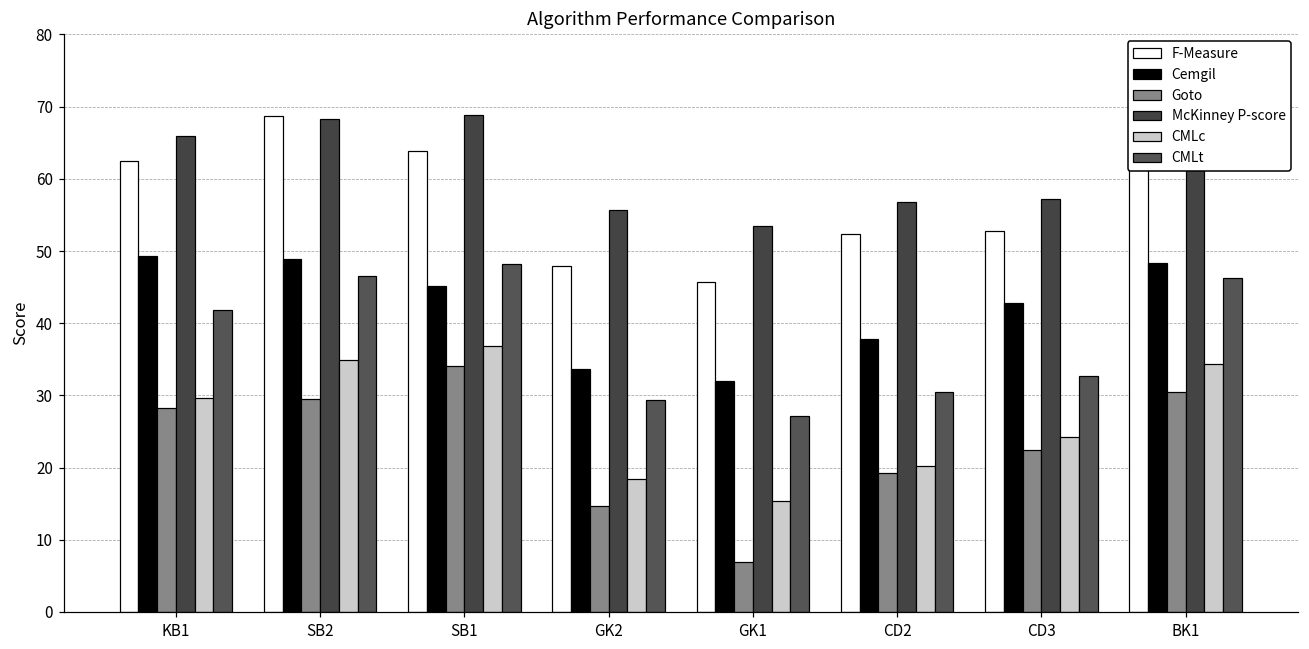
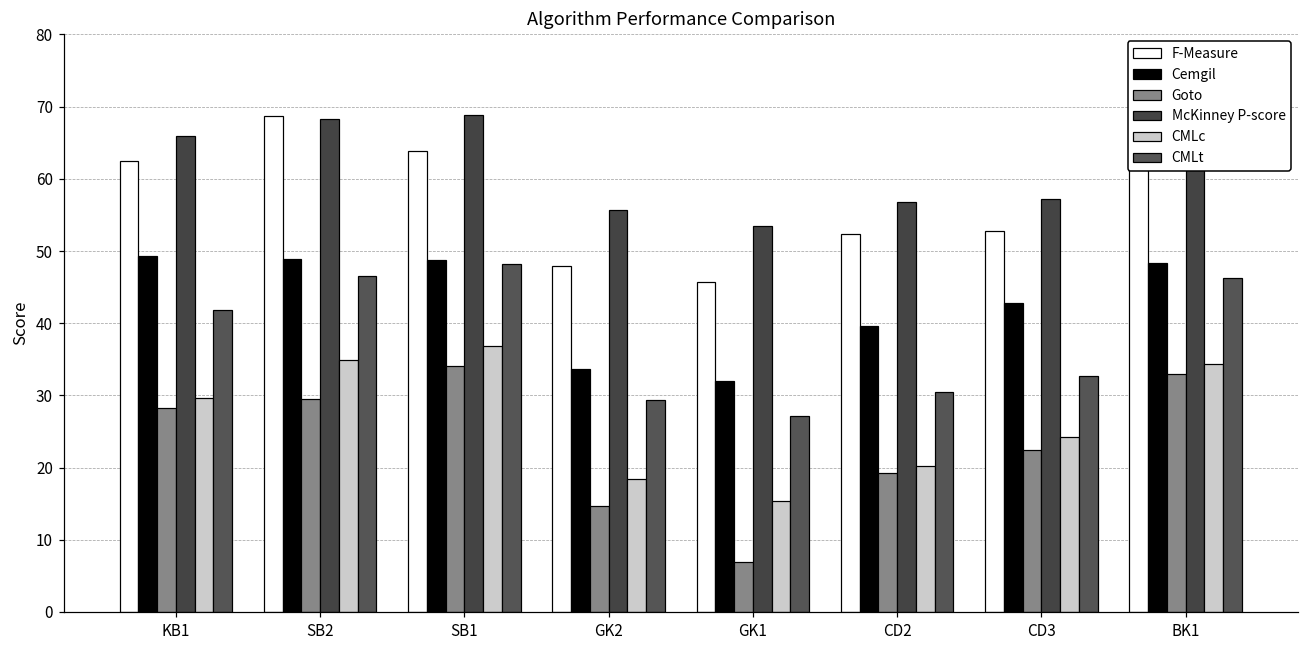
  {
    "F-Measure": {
      "KB1": 63,
      "SB2": 69,
      "SB1": 64,
      "GK2": 48,
      "GK1": 46,
      "CD2": 52,
      "CD3": 53
    },
    "Cemgil": {
      "KB1": 49,
      "SB2": 49,
-     "SB1": 45,
+     "SB1": 49,
      "GK2": 34,
      "GK1": 32,
-     "CD2": 38,
+     "CD2": 40,
      "CD3": 43,
      "BK1": 48
    },
    "Goto": {
      "KB1": 28,
      "SB2": 30,
      "SB1": 34,
      "GK2": 15,
      "GK1": 7,
      "CD2": 19,
      "CD3": 22,
-     "BK1": 30
+     "BK1": 33
    },
    "CMLc": {
      "KB1": 30,
      "SB2": 35,
      "SB1": 37,
      "GK2": 18,
      "GK1": 15,
      "CD2": 20,
      "CD3": 24,
      "BK1": 34
    }
  }
